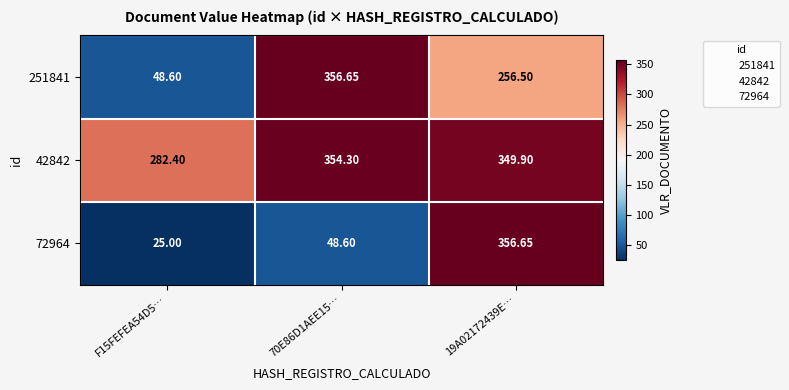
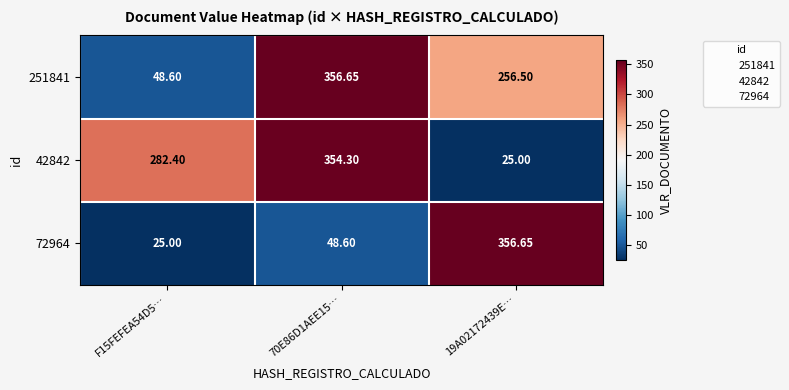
  {
    "251841": {
      "F15FEFEA54D5…": 48.60,
      "70E86D1AEE15…": 356.65,
      "19A02172439E…": 256.50
    },
    "42842": {
      "F15FEFEA54D5…": 282.40,
      "70E86D1AEE15…": 354.30,
-     "19A02172439E…": 349.90
+     "19A02172439E…": 25.00
    },
    "72964": {
      "F15FEFEA54D5…": 25.00,
      "70E86D1AEE15…": 48.60,
      "19A02172439E…": 356.65
    }
  }
